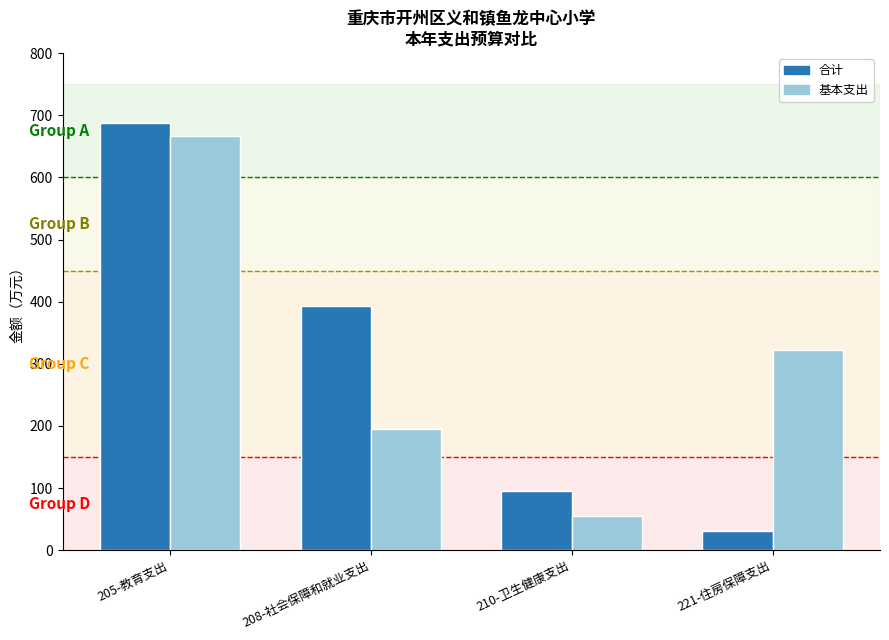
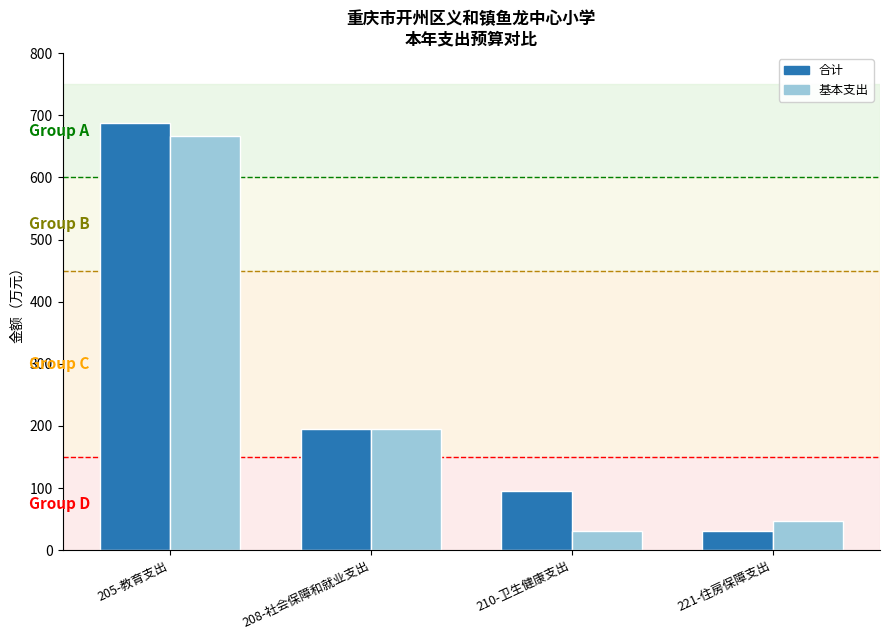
  {
    "合计": {
      "205-教育支出": 690,
-     "208-社会保障和就业支出": 390,
+     "208-社会保障和就业支出": 200,
      "210-卫生健康支出": 90,
      "221-住房保障支出": 30
    },
    "基本支出": {
      "205-教育支出": 670,
      "208-社会保障和就业支出": 200,
-     "210-卫生健康支出": 50,
-     "221-住房保障支出": 320
+     "210-卫生健康支出": 30,
+     "221-住房保障支出": 50
    }
  }
